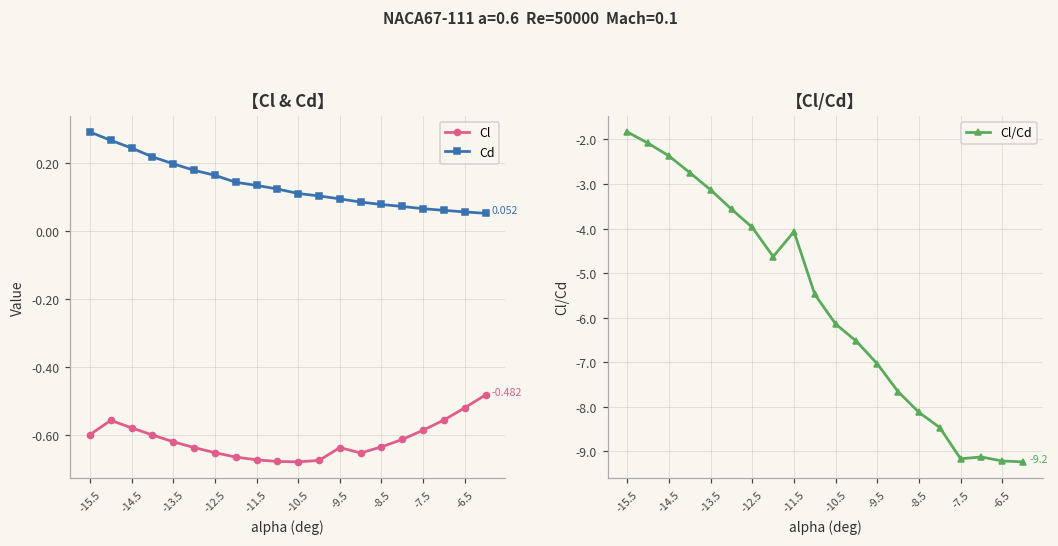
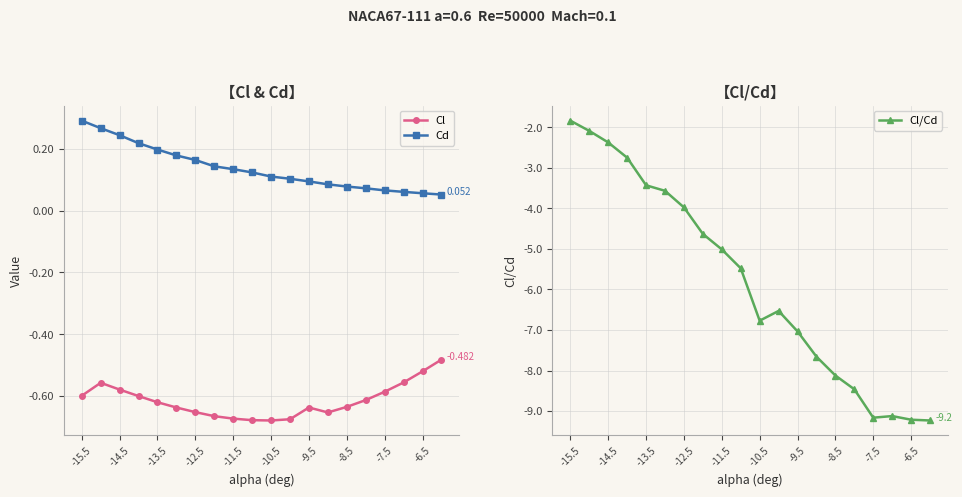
  {
    "【Cl & Cd】": {
      "Cl": {
        "-15.5": -0.60,
        "-14.5": -0.58,
        "-13.5": -0.62,
        "-12.5": -0.65,
        "-11.5": -0.67,
        "-10.5": -0.68,
        "-9.5": -0.64,
        "-8.5": -0.64,
        "-7.5": -0.59,
        "-6.5": -0.52
      },
      "Cd": {
        "-15.5": 0.29,
        "-14.5": 0.24,
        "-13.5": 0.20,
        "-12.5": 0.16,
        "-11.5": 0.13,
        "-10.5": 0.11,
        "-9.5": 0.09,
        "-8.5": 0.08,
        "-7.5": 0.07,
        "-6.5": 0.06
      }
    },
    "【Cl/Cd】": {
      "-15.5": -1.8,
      "-14.5": -2.4,
-     "-13.5": -3.1,
+     "-13.5": -3.4,
      "-12.5": -4.0,
-     "-11.5": -4.1,
-     "-10.5": -6.1,
+     "-11.5": -5.0,
+     "-10.5": -6.8,
      "-9.5": -7.0,
      "-8.5": -8.1,
      "-7.5": -9.2
    }
  }
